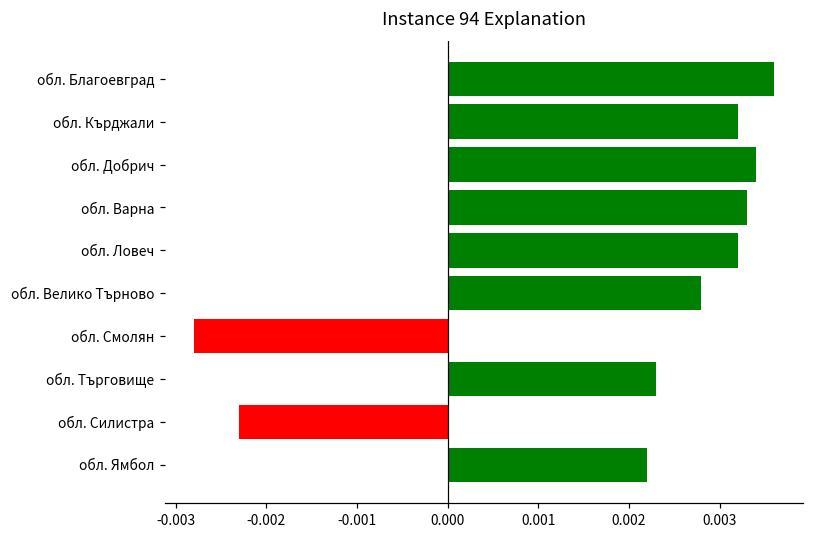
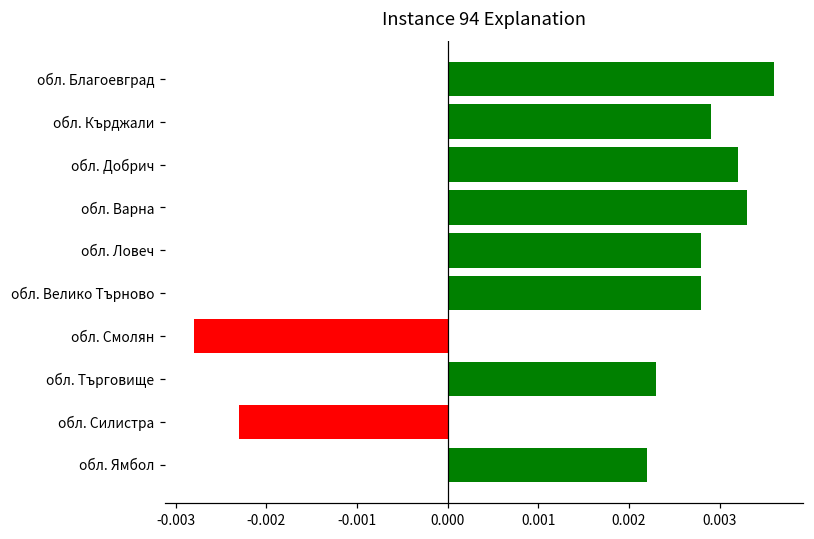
  {
    "обл. Благоевград": 0.0036,
-   "обл. Кърджали": 0.0032,
-   "обл. Добрич": 0.0034,
+   "обл. Кърджали": 0.0029,
+   "обл. Добрич": 0.0032,
    "обл. Варна": 0.0033,
-   "обл. Ловеч": 0.0032,
+   "обл. Ловеч": 0.0028,
    "обл. Велико Търново": 0.0028,
    "обл. Смолян": -0.0028,
    "обл. Търговище": 0.0023,
    "обл. Силистра": -0.0023,
    "обл. Ямбол": 0.0022
  }
